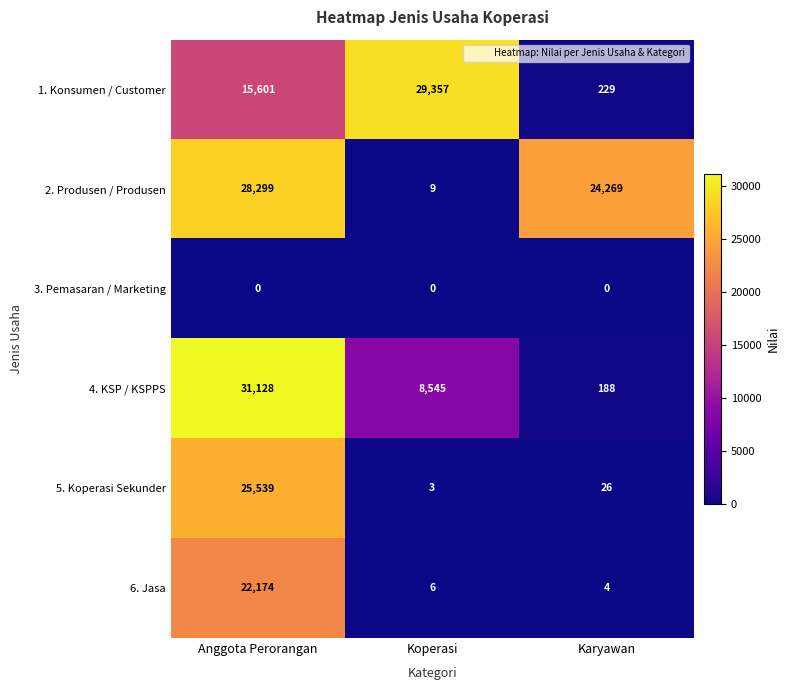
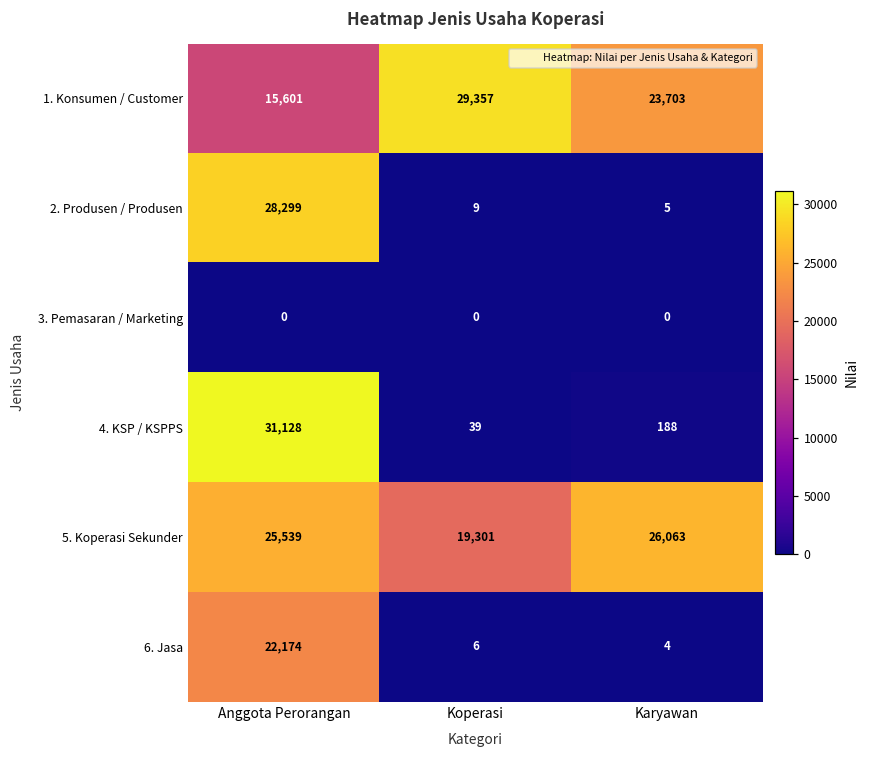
  {
    "1. Konsumen / Customer": {
      "Anggota Perorangan": "15,601",
      "Koperasi": "29,357",
-     "Karyawan": "229"
+     "Karyawan": "23,703"
    },
    "2. Produsen / Produsen": {
      "Anggota Perorangan": "28,299",
      "Koperasi": "9",
-     "Karyawan": "24,269"
+     "Karyawan": "5"
    },
    "3. Pemasaran / Marketing": {
      "Anggota Perorangan": "0",
      "Koperasi": "0",
      "Karyawan": "0"
    },
    "4. KSP / KSPPS": {
      "Anggota Perorangan": "31,128",
-     "Koperasi": "8,545",
+     "Koperasi": "39",
      "Karyawan": "188"
    },
    "5. Koperasi Sekunder": {
      "Anggota Perorangan": "25,539",
-     "Koperasi": "3",
-     "Karyawan": "26"
+     "Koperasi": "19,301",
+     "Karyawan": "26,063"
    },
    "6. Jasa": {
      "Anggota Perorangan": "22,174",
      "Koperasi": "6",
      "Karyawan": "4"
    }
  }
